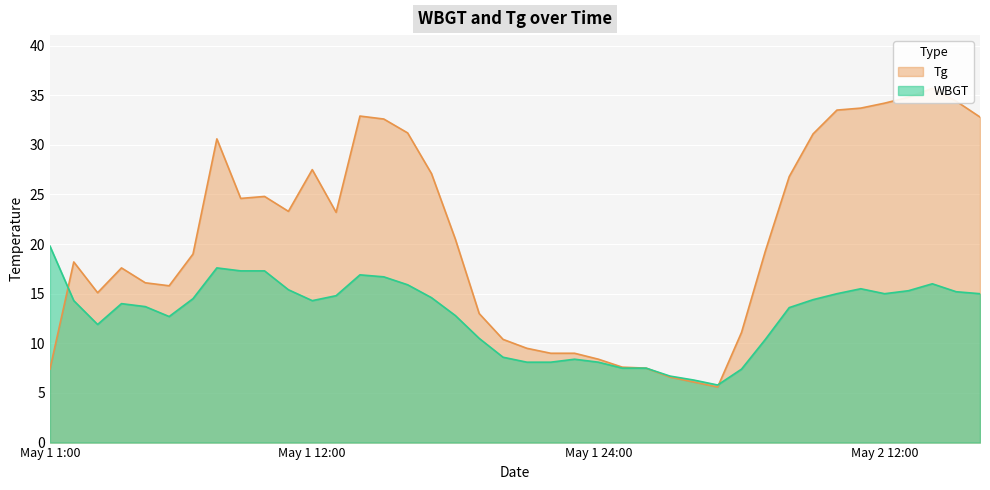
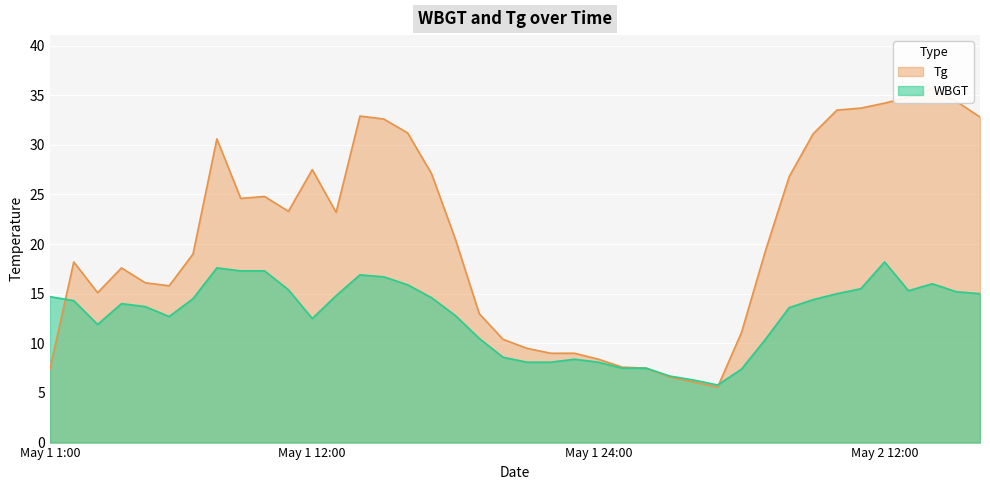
  {
    "Tg": {
      "May 1 1:00": 7,
      "May 1 12:00": 28,
      "May 1 24:00": 8,
      "May 2 12:00": 34
    },
    "WBGT": {
-     "May 1 1:00": 20,
-     "May 1 12:00": 14,
+     "May 1 1:00": 15,
+     "May 1 12:00": 13,
      "May 1 24:00": 8,
-     "May 2 12:00": 15
+     "May 2 12:00": 18
    }
  }
